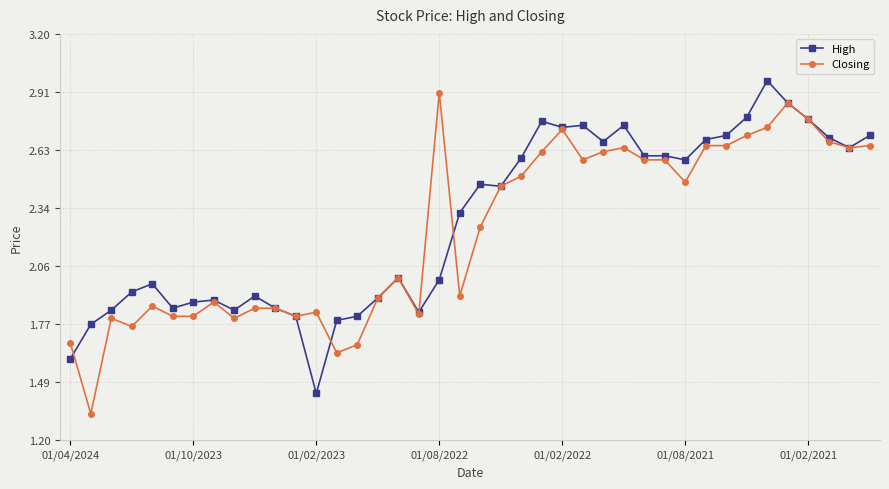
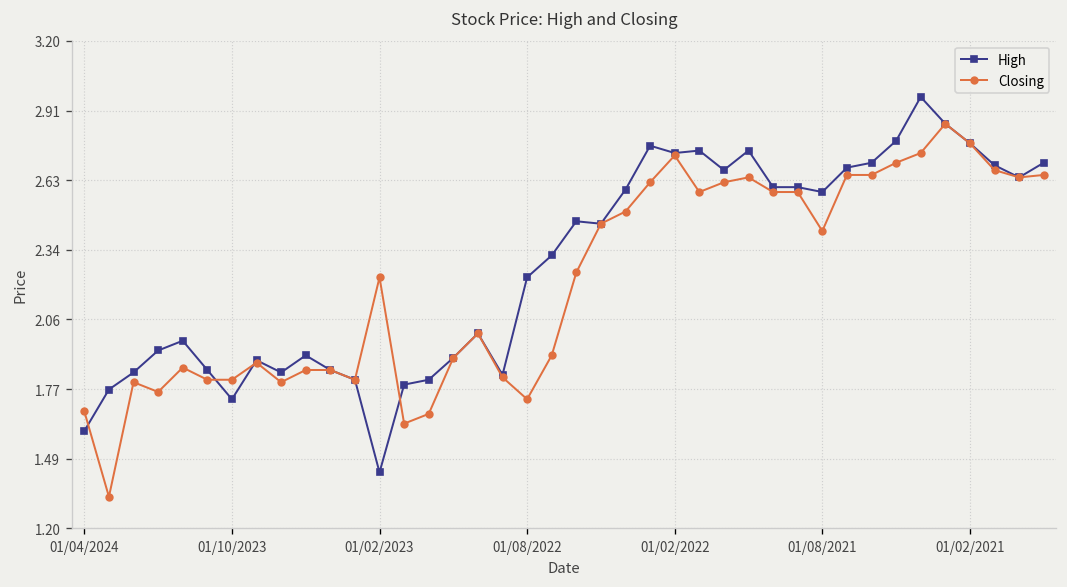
  {
    "High": {
      "01/04/2024": 1.60,
-     "01/10/2023": 1.88,
+     "01/10/2023": 1.73,
      "01/02/2023": 1.43,
-     "01/08/2022": 1.99,
+     "01/08/2022": 2.23,
      "01/08/2021": 2.58
    },
    "Closing": {
      "01/04/2024": 1.68,
      "01/10/2023": 1.81,
-     "01/02/2023": 1.83,
-     "01/08/2022": 2.91,
-     "01/08/2021": 2.47
+     "01/02/2023": 2.23,
+     "01/08/2022": 1.73,
+     "01/08/2021": 2.42
    }
  }
